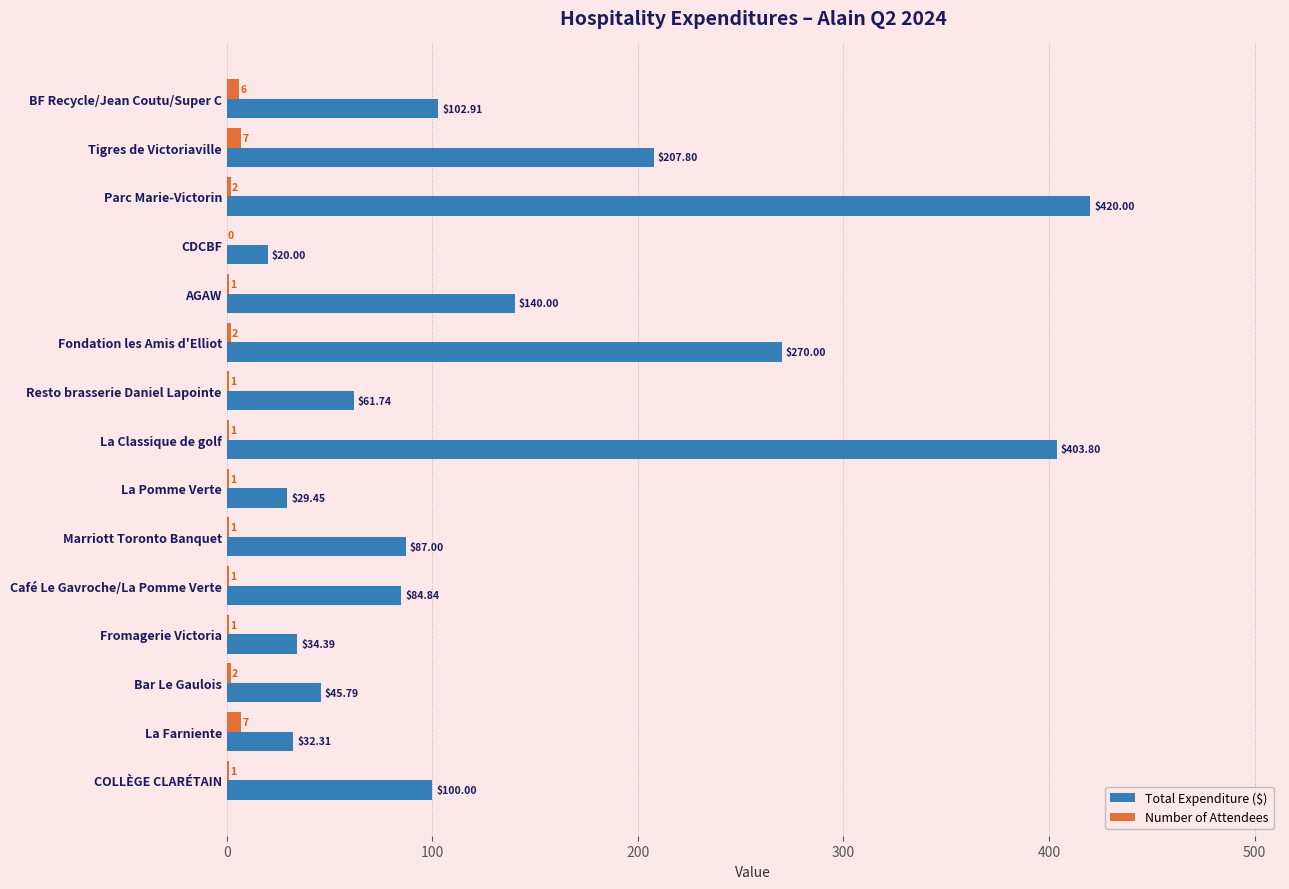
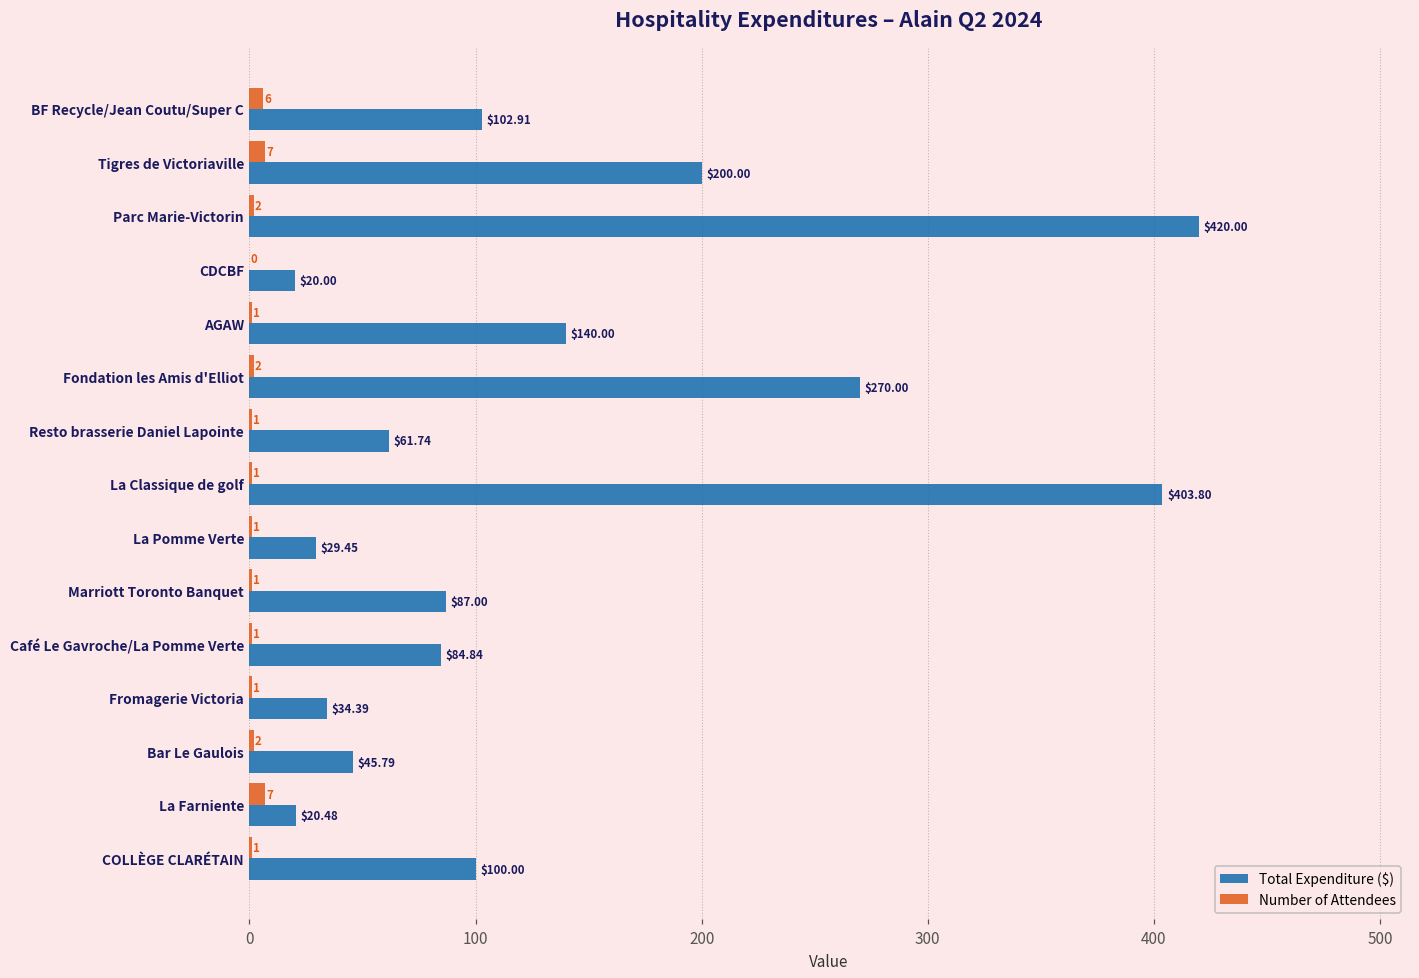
  {
    "Total Expenditure ($)": {
      "BF Recycle/Jean Coutu/Super C": "$102.91",
-     "Tigres de Victoriaville": "$207.80",
+     "Tigres de Victoriaville": "$200.00",
      "Parc Marie-Victorin": "$420.00",
      "CDCBF": "$20.00",
      "AGAW": "$140.00",
      "Fondation les Amis d'Elliot": "$270.00",
      "Resto brasserie Daniel Lapointe": "$61.74",
      "La Classique de golf": "$403.80",
      "La Pomme Verte": "$29.45",
      "Marriott Toronto Banquet": "$87.00",
      "Café Le Gavroche/La Pomme Verte": "$84.84",
      "Fromagerie Victoria": "$34.39",
      "Bar Le Gaulois": "$45.79",
-     "La Farniente": "$32.31",
+     "La Farniente": "$20.48",
      "COLLÈGE CLARÉTAIN": "$100.00"
    },
    "Number of Attendees": {
      "BF Recycle/Jean Coutu/Super C": "6",
      "Tigres de Victoriaville": "7",
      "Parc Marie-Victorin": "2",
      "CDCBF": "0",
      "AGAW": "1",
      "Fondation les Amis d'Elliot": "2",
      "Resto brasserie Daniel Lapointe": "1",
      "La Classique de golf": "1",
      "La Pomme Verte": "1",
      "Marriott Toronto Banquet": "1",
      "Café Le Gavroche/La Pomme Verte": "1",
      "Fromagerie Victoria": "1",
      "Bar Le Gaulois": "2",
      "La Farniente": "7",
      "COLLÈGE CLARÉTAIN": "1"
    }
  }
